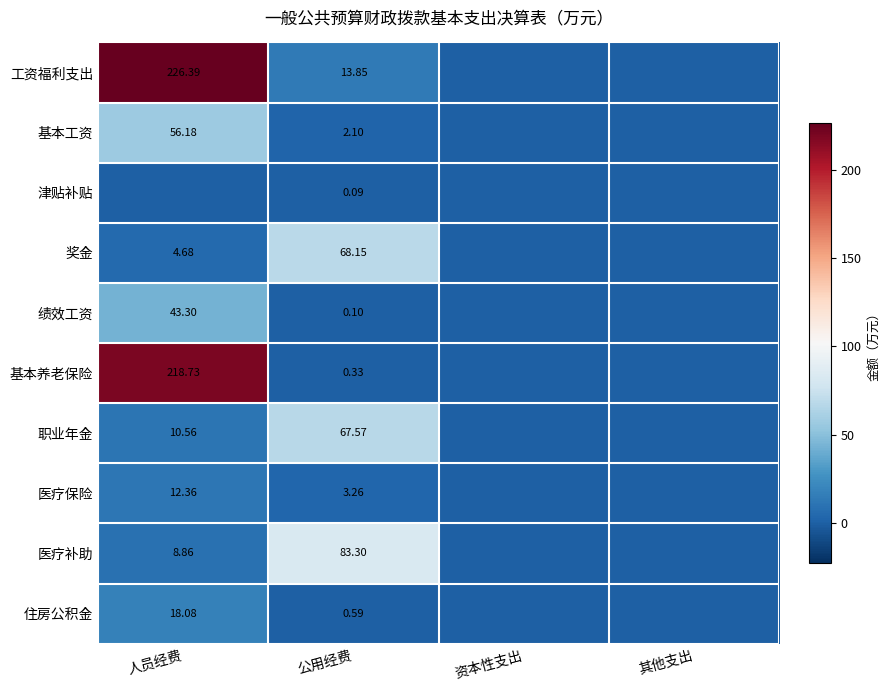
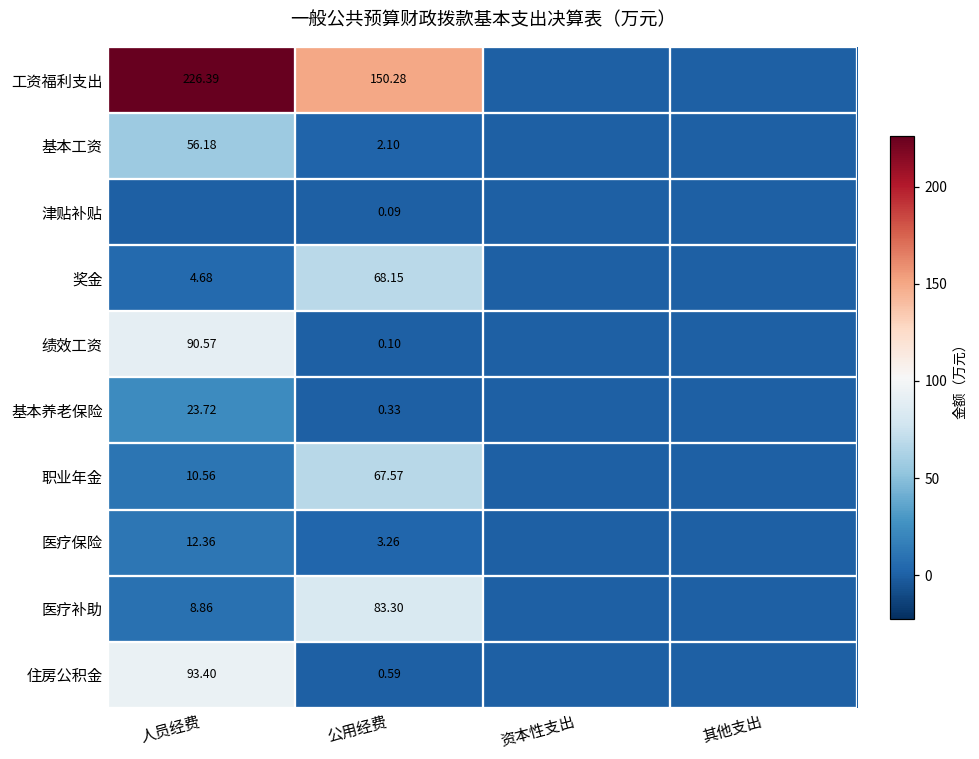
  {
    "工资福利支出": {
      "人员经费": 226.39,
-     "公用经费": 13.85
+     "公用经费": 150.28
    },
    "基本工资": {
      "人员经费": 56.18,
      "公用经费": 2.10
    },
    "津贴补贴": {
      "公用经费": 0.09
    },
    "奖金": {
      "人员经费": 4.68,
      "公用经费": 68.15
    },
    "绩效工资": {
-     "人员经费": 43.30,
+     "人员经费": 90.57,
      "公用经费": 0.10
    },
    "基本养老保险": {
-     "人员经费": 218.73,
+     "人员经费": 23.72,
      "公用经费": 0.33
    },
    "职业年金": {
      "人员经费": 10.56,
      "公用经费": 67.57
    },
    "医疗保险": {
      "人员经费": 12.36,
      "公用经费": 3.26
    },
    "医疗补助": {
      "人员经费": 8.86,
      "公用经费": 83.30
    },
    "住房公积金": {
-     "人员经费": 18.08,
+     "人员经费": 93.40,
      "公用经费": 0.59
    }
  }
